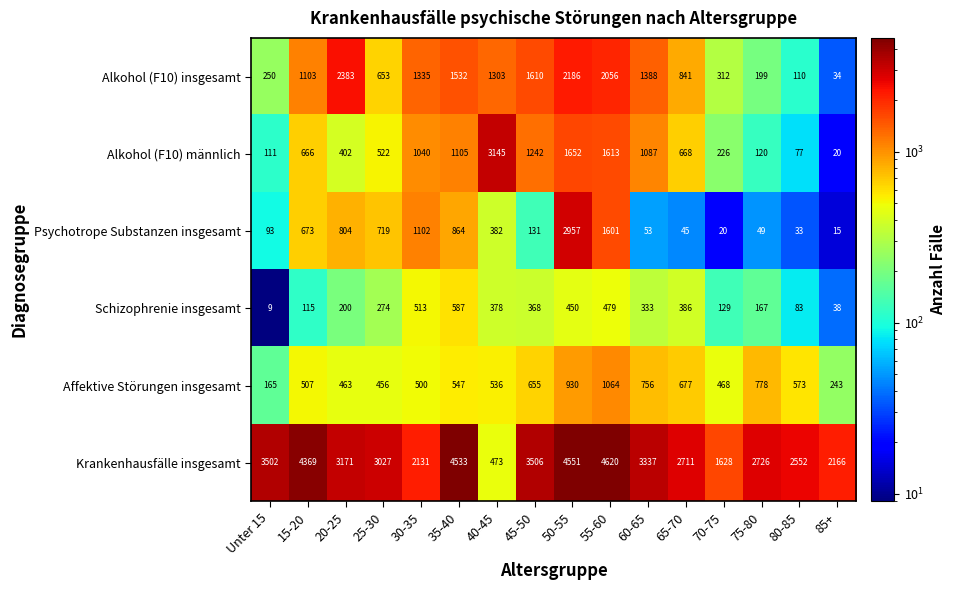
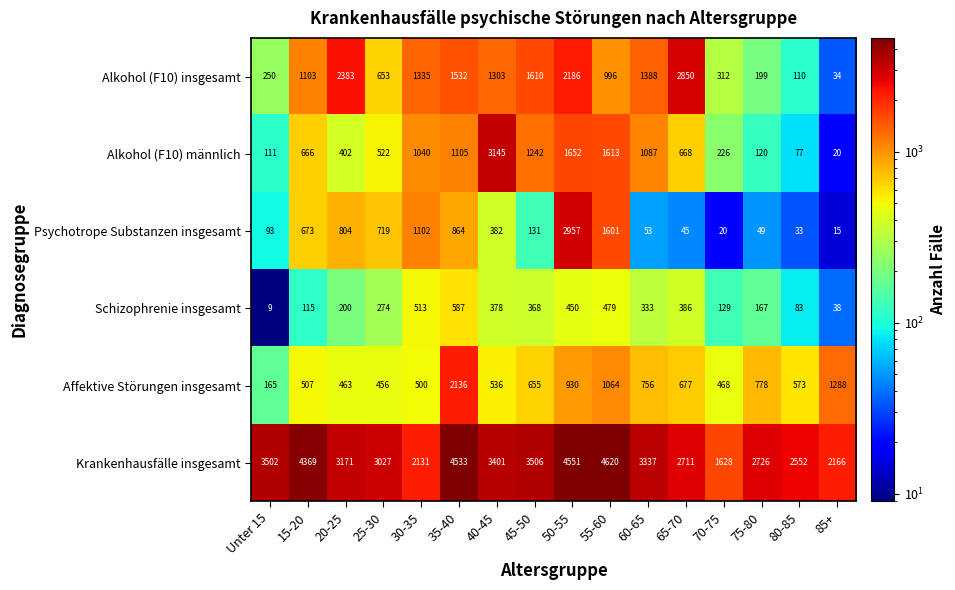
  {
    "Alkohol (F10) insgesamt": {
      "Unter 15": 250,
      "15-20": 1103,
      "20-25": 2383,
      "25-30": 653,
      "30-35": 1335,
      "35-40": 1532,
      "40-45": 1303,
      "45-50": 1610,
      "50-55": 2186,
-     "55-60": 2056,
+     "55-60": 996,
      "60-65": 1388,
-     "65-70": 841,
+     "65-70": 2850,
      "70-75": 312,
      "75-80": 199,
      "80-85": 110,
      "85+": 34
    },
    "Alkohol (F10) männlich": {
      "Unter 15": 111,
      "15-20": 666,
      "20-25": 402,
      "25-30": 522,
      "30-35": 1040,
      "35-40": 1105,
      "40-45": 3145,
      "45-50": 1242,
      "50-55": 1652,
      "55-60": 1613,
      "60-65": 1087,
      "65-70": 668,
      "70-75": 226,
      "75-80": 120,
      "80-85": 77,
      "85+": 20
    },
    "Psychotrope Substanzen insgesamt": {
      "Unter 15": 93,
      "15-20": 673,
      "20-25": 804,
      "25-30": 719,
      "30-35": 1102,
      "35-40": 864,
      "40-45": 382,
      "45-50": 131,
      "50-55": 2957,
      "55-60": 1601,
      "60-65": 53,
      "65-70": 45,
      "70-75": 20,
      "75-80": 49,
      "80-85": 33,
      "85+": 15
    },
    "Schizophrenie insgesamt": {
      "Unter 15": 9,
      "15-20": 115,
      "20-25": 200,
      "25-30": 274,
      "30-35": 513,
      "35-40": 587,
      "40-45": 378,
      "45-50": 368,
      "50-55": 450,
      "55-60": 479,
      "60-65": 333,
      "65-70": 386,
      "70-75": 129,
      "75-80": 167,
      "80-85": 83,
      "85+": 38
    },
    "Affektive Störungen insgesamt": {
      "Unter 15": 165,
      "15-20": 507,
      "20-25": 463,
      "25-30": 456,
      "30-35": 500,
-     "35-40": 547,
+     "35-40": 2136,
      "40-45": 536,
      "45-50": 655,
      "50-55": 930,
      "55-60": 1064,
      "60-65": 756,
      "65-70": 677,
      "70-75": 468,
      "75-80": 778,
      "80-85": 573,
-     "85+": 243
+     "85+": 1288
    },
    "Krankenhausfälle insgesamt": {
      "Unter 15": 3502,
      "15-20": 4369,
      "20-25": 3171,
      "25-30": 3027,
      "30-35": 2131,
      "35-40": 4533,
-     "40-45": 473,
+     "40-45": 3401,
      "45-50": 3506,
      "50-55": 4551,
      "55-60": 4620,
      "60-65": 3337,
      "65-70": 2711,
      "70-75": 1628,
      "75-80": 2726,
      "80-85": 2552,
      "85+": 2166
    }
  }
